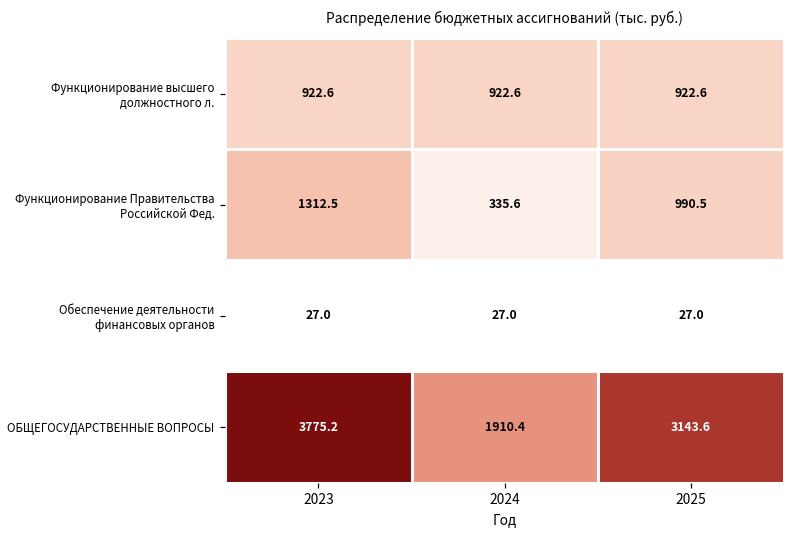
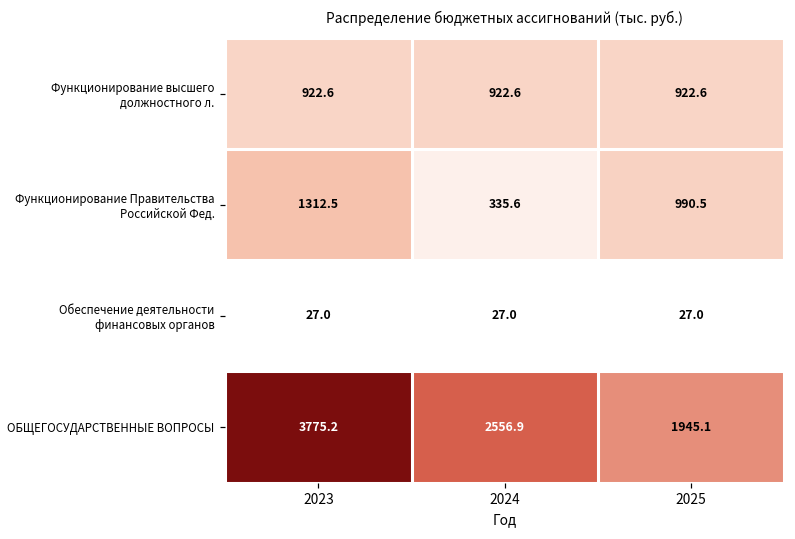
  {
    "Функционирование высшего должностного л.": {
      "2023": 922.6,
      "2024": 922.6,
      "2025": 922.6
    },
    "Функционирование Правительства Российской Фед.": {
      "2023": 1312.5,
      "2024": 335.6,
      "2025": 990.5
    },
    "Обеспечение деятельности финансовых органов": {
      "2023": 27.0,
      "2024": 27.0,
      "2025": 27.0
    },
    "ОБЩЕГОСУДАРСТВЕННЫЕ ВОПРОСЫ": {
      "2023": 3775.2,
-     "2024": 1910.4,
-     "2025": 3143.6
+     "2024": 2556.9,
+     "2025": 1945.1
    }
  }
